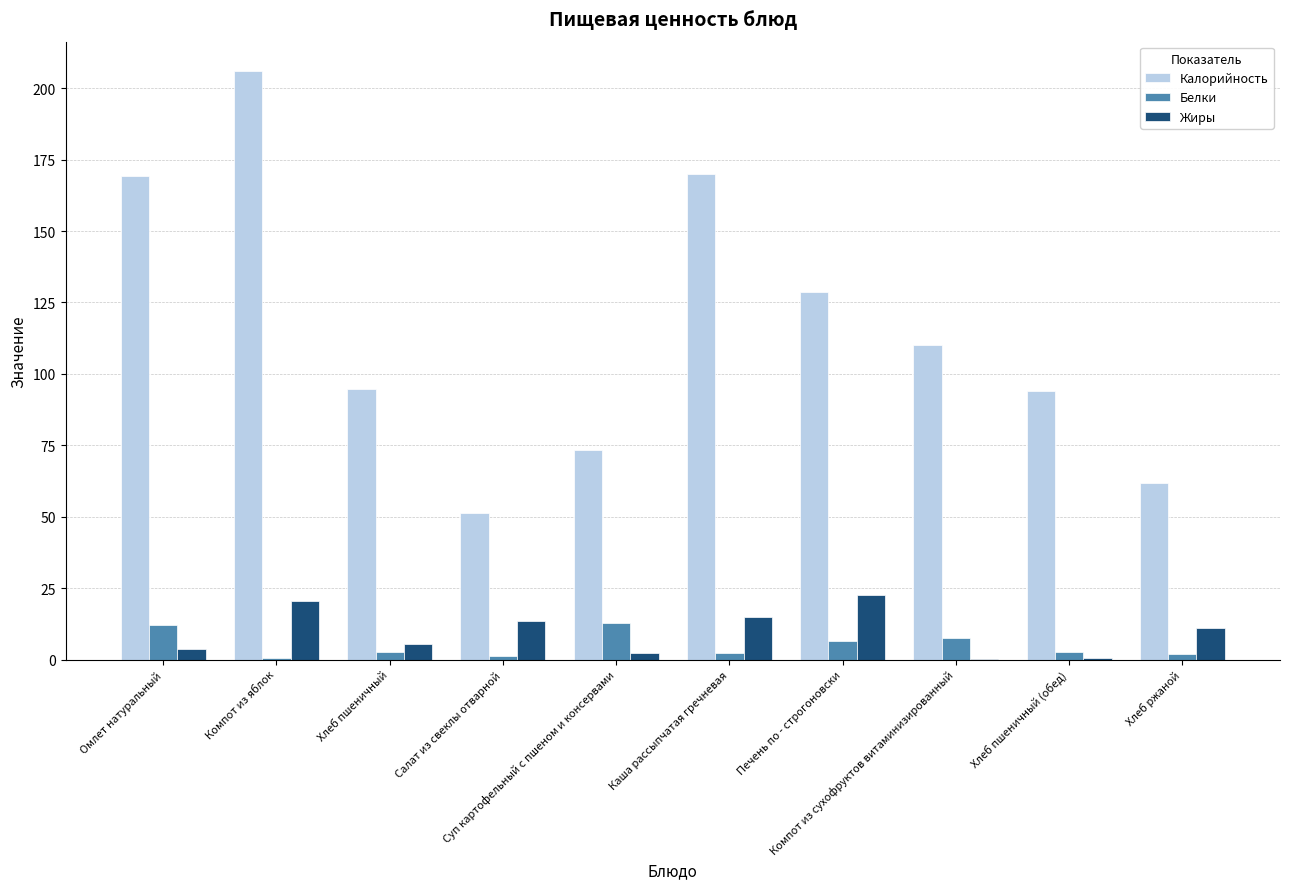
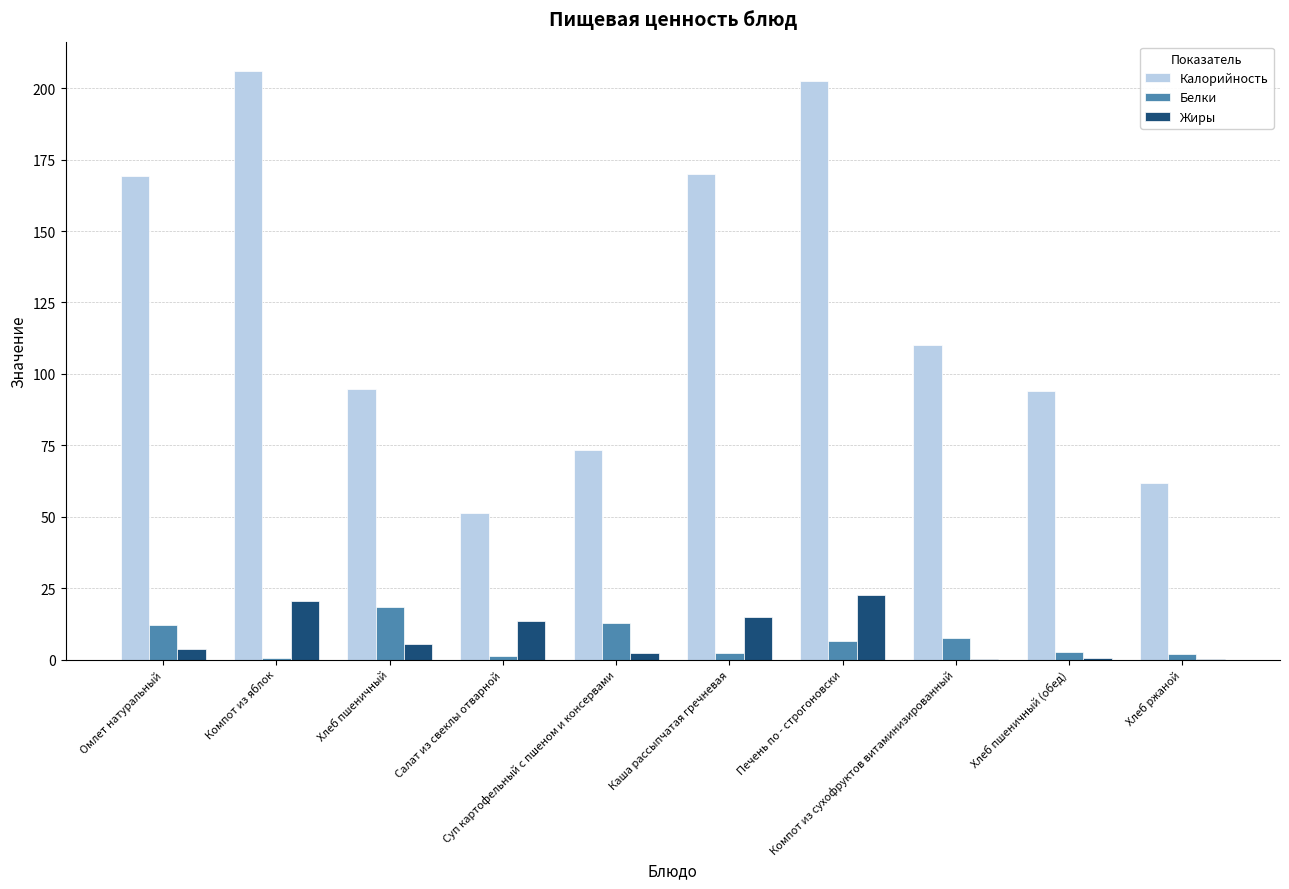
  {
    "Калорийность": {
      "Омлет натуральный": 169,
      "Компот из яблок": 206,
      "Хлеб пшеничный": 95,
      "Салат из свеклы отварной": 51,
      "Суп картофельный с пшеном и консервами": 73,
      "Каша рассыпчатая гречневая": 170,
-     "Печень по - строгоновски": 129,
+     "Печень по - строгоновски": 202,
      "Компот из сухофруктов витаминизированный": 110,
      "Хлеб пшеничный (обед)": 94,
      "Хлеб ржаной": 62
    },
    "Белки": {
      "Омлет натуральный": 12,
-     "Хлеб пшеничный": 3,
+     "Хлеб пшеничный": 19,
      "Салат из свеклы отварной": 1,
      "Суп картофельный с пшеном и консервами": 13,
      "Каша рассыпчатая гречневая": 2,
      "Печень по - строгоновски": 6,
      "Компот из сухофруктов витаминизированный": 8,
      "Хлеб пшеничный (обед)": 3,
      "Хлеб ржаной": 2
    },
    "Жиры": {
      "Омлет натуральный": 4,
      "Компот из яблок": 21,
      "Хлеб пшеничный": 6,
      "Салат из свеклы отварной": 13,
      "Суп картофельный с пшеном и консервами": 2,
      "Каша рассыпчатая гречневая": 15,
      "Печень по - строгоновски": 23,
-     "Хлеб ржаной": 11
+     "Хлеб ржаной": 0
    }
  }
